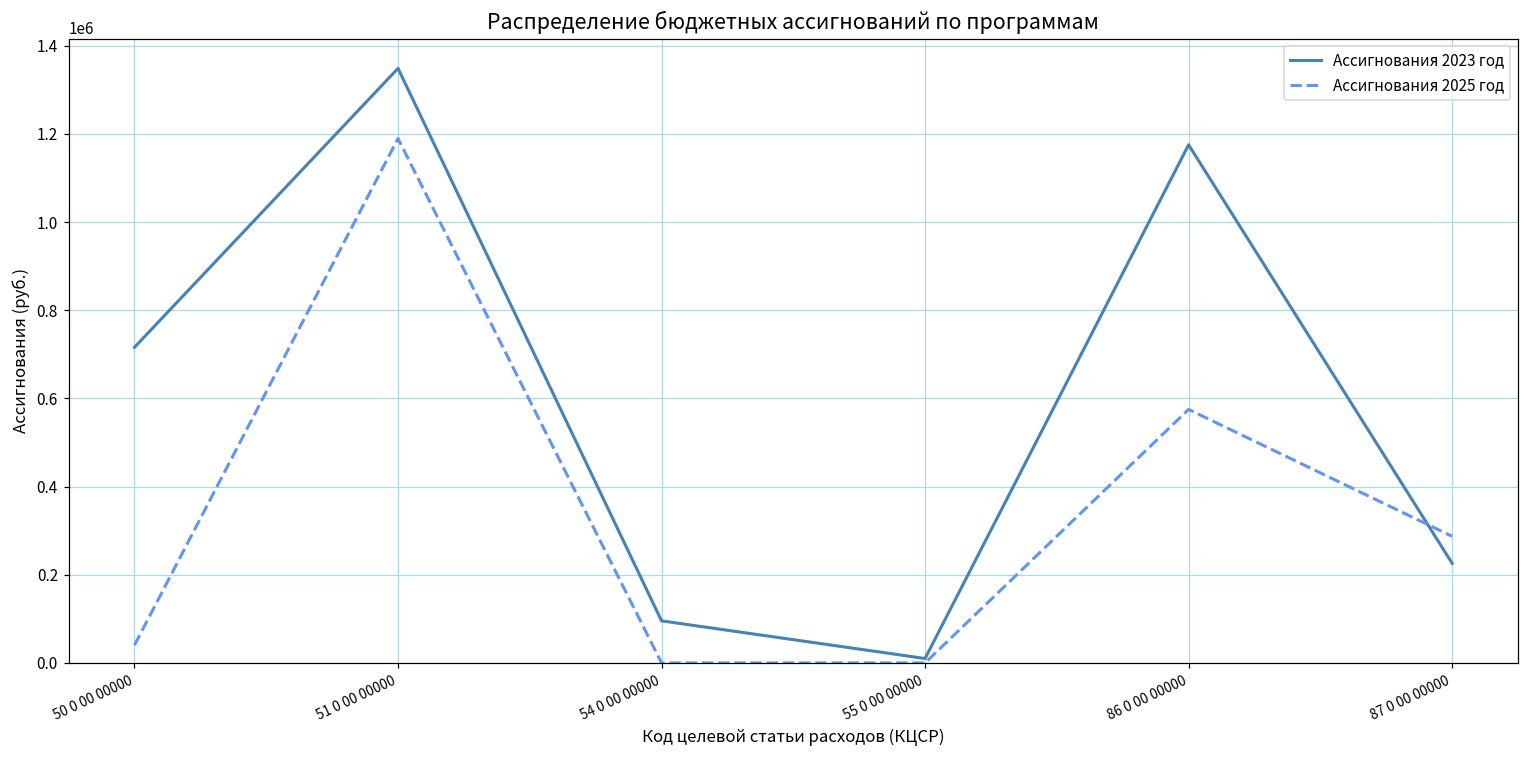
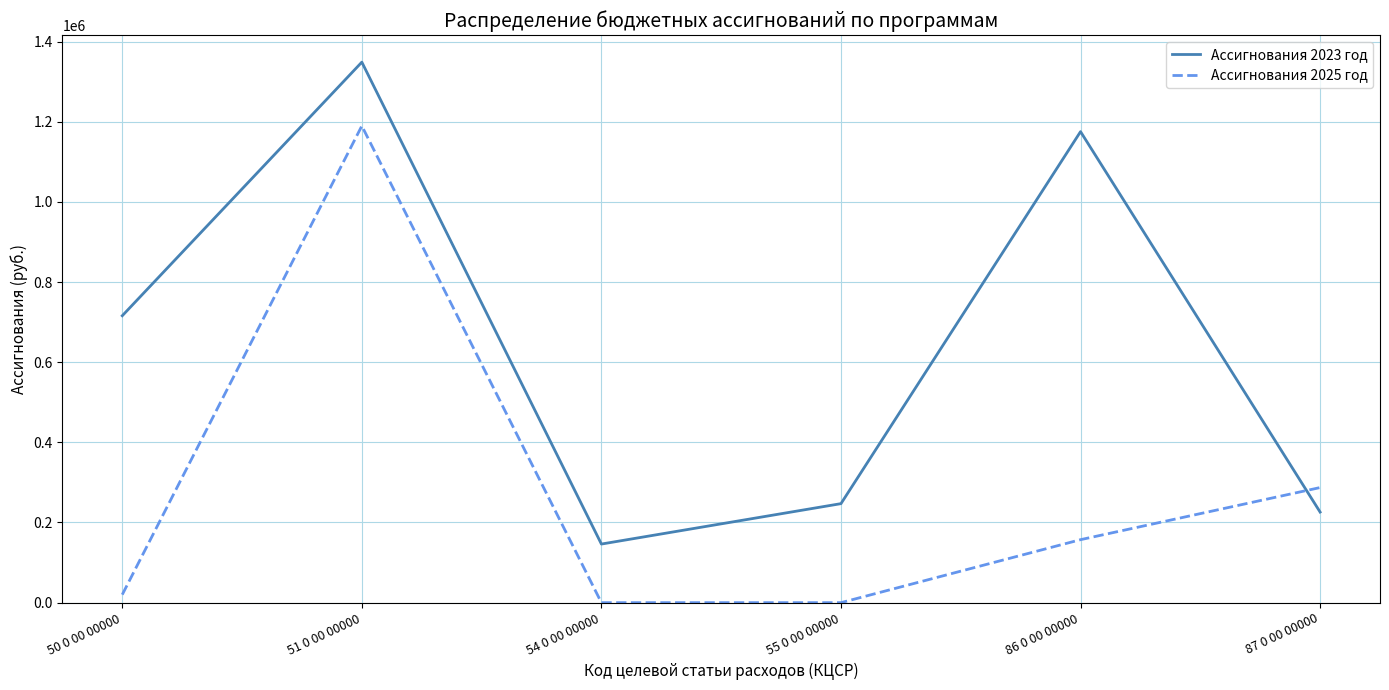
  {
    "Ассигнования 2023 год": {
      "50 0 00 00000": 720000,
      "51 0 00 00000": 1350000,
-     "54 0 00 00000": 100000,
-     "55 0 00 00000": 10000,
+     "54 0 00 00000": 150000,
+     "55 0 00 00000": 250000,
      "86 0 00 00000": 1180000,
      "87 0 00 00000": 230000
    },
    "Ассигнования 2025 год": {
-     "50 0 00 00000": 40000,
+     "50 0 00 00000": 20000,
      "51 0 00 00000": 1190000,
      "54 0 00 00000": 0,
      "55 0 00 00000": 0,
-     "86 0 00 00000": 580000,
+     "86 0 00 00000": 160000,
      "87 0 00 00000": 290000
    }
  }
